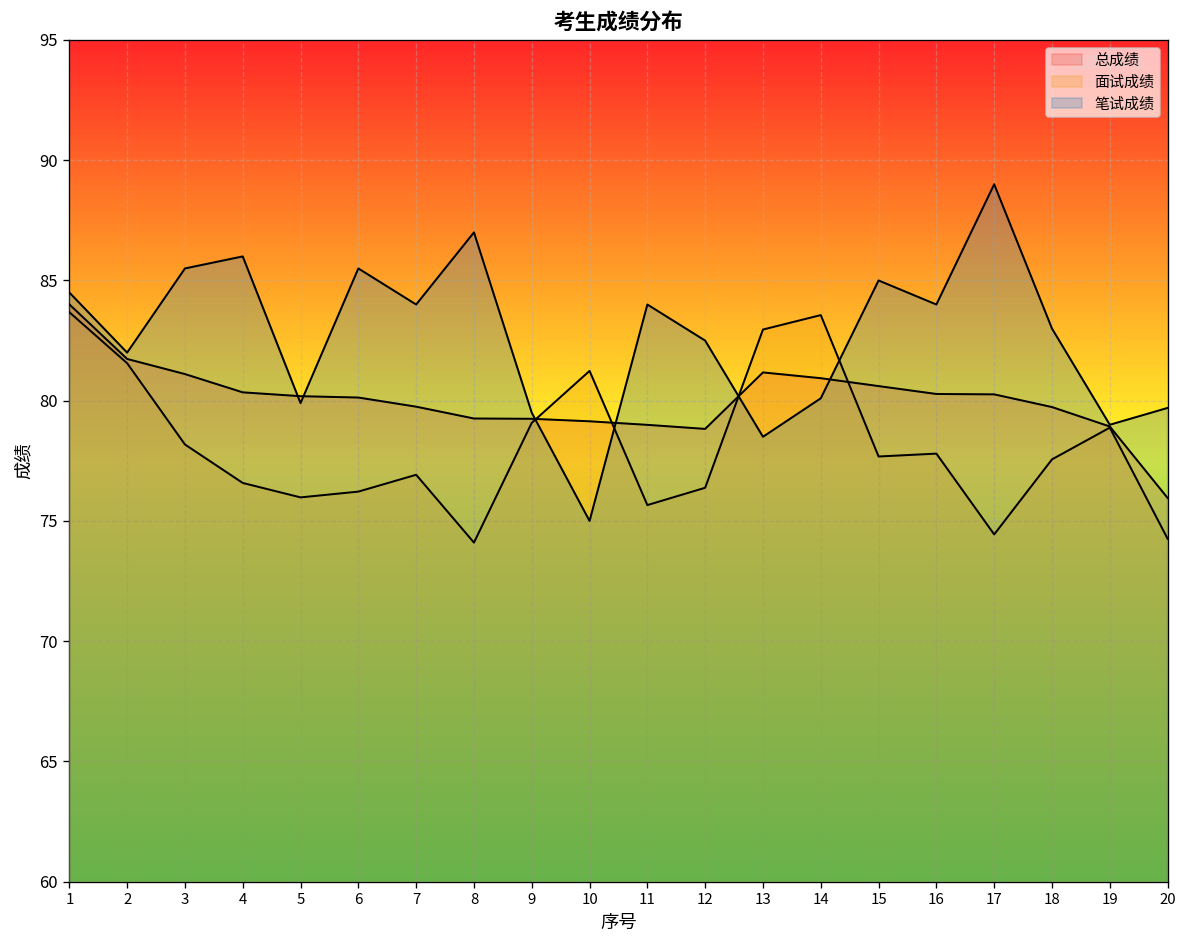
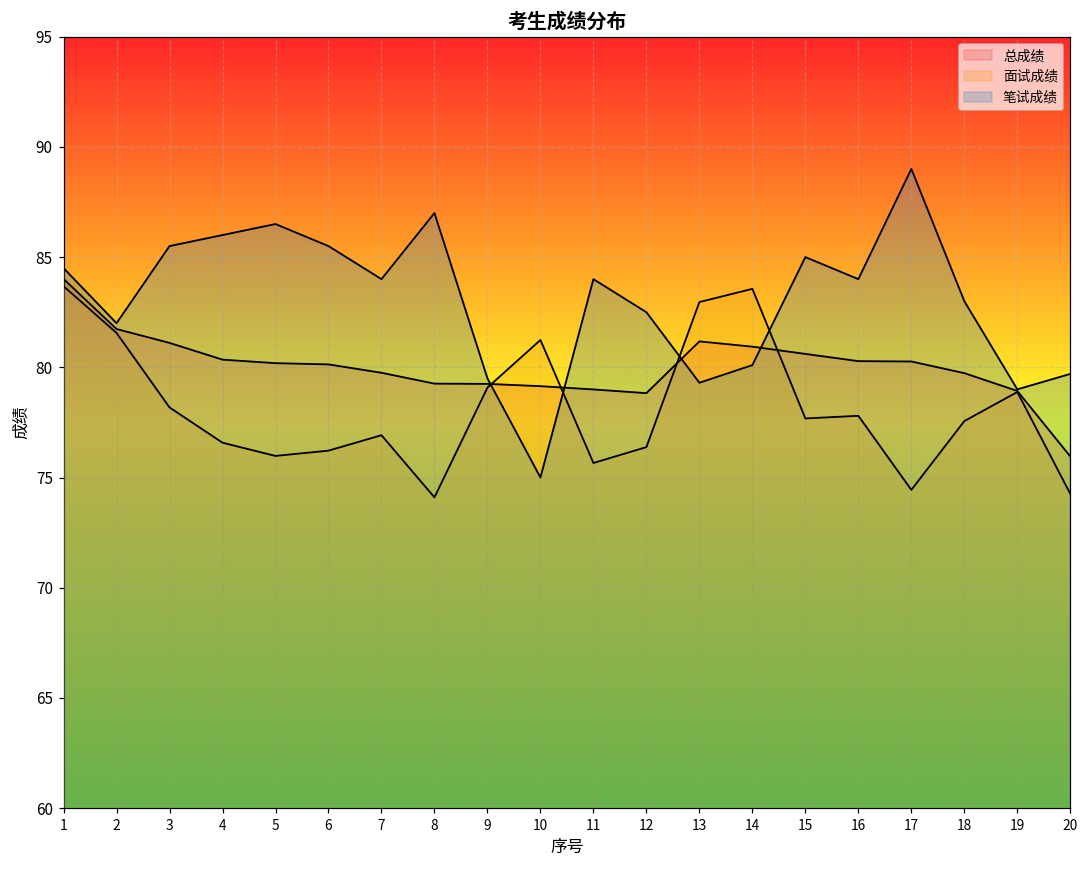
  {
    "笔试成绩": {
      "1": 84.5,
      "2": 82.0,
      "3": 85.5,
      "4": 86.0,
-     "5": 79.9,
+     "5": 86.5,
      "6": 85.5,
      "7": 84.0,
      "8": 87.0,
      "9": 79.5,
      "10": 75.0,
      "11": 84.0,
      "12": 82.5,
-     "13": 78.5,
+     "13": 79.3,
      "14": 80.1,
      "15": 85.0,
      "16": 84.0,
      "17": 89.0,
      "18": 83.0,
      "20": 79.7
    }
  }
